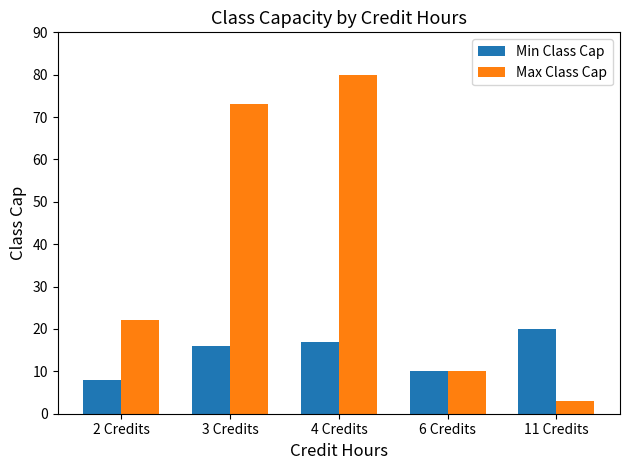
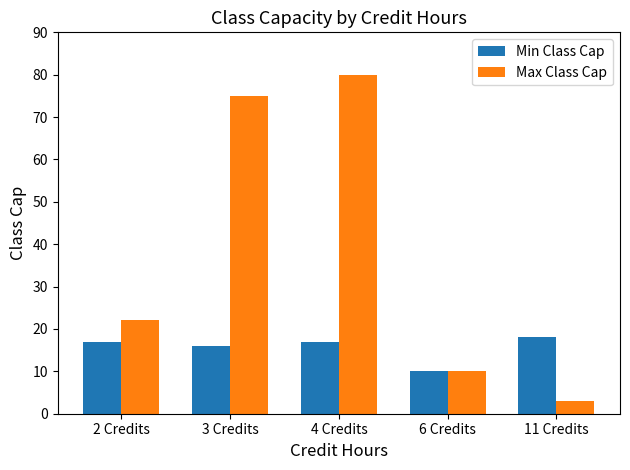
  {
    "Min Class Cap": {
-     "2 Credits": 8,
+     "2 Credits": 17,
      "3 Credits": 16,
      "4 Credits": 17,
      "6 Credits": 10,
-     "11 Credits": 20
+     "11 Credits": 18
    },
    "Max Class Cap": {
      "2 Credits": 22,
-     "3 Credits": 73,
+     "3 Credits": 75,
      "4 Credits": 80,
      "6 Credits": 10,
      "11 Credits": 3
    }
  }
